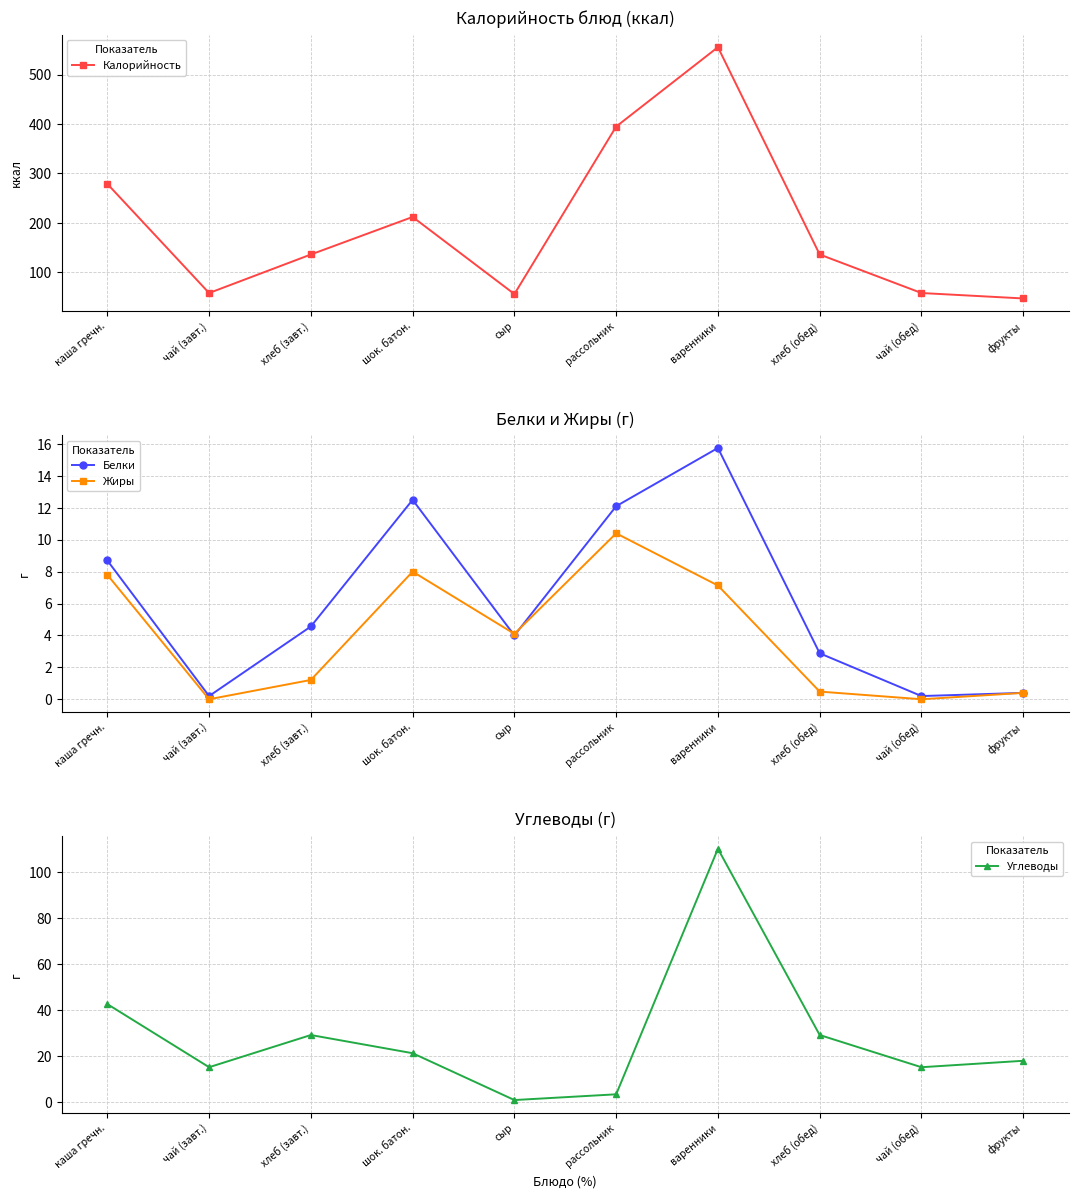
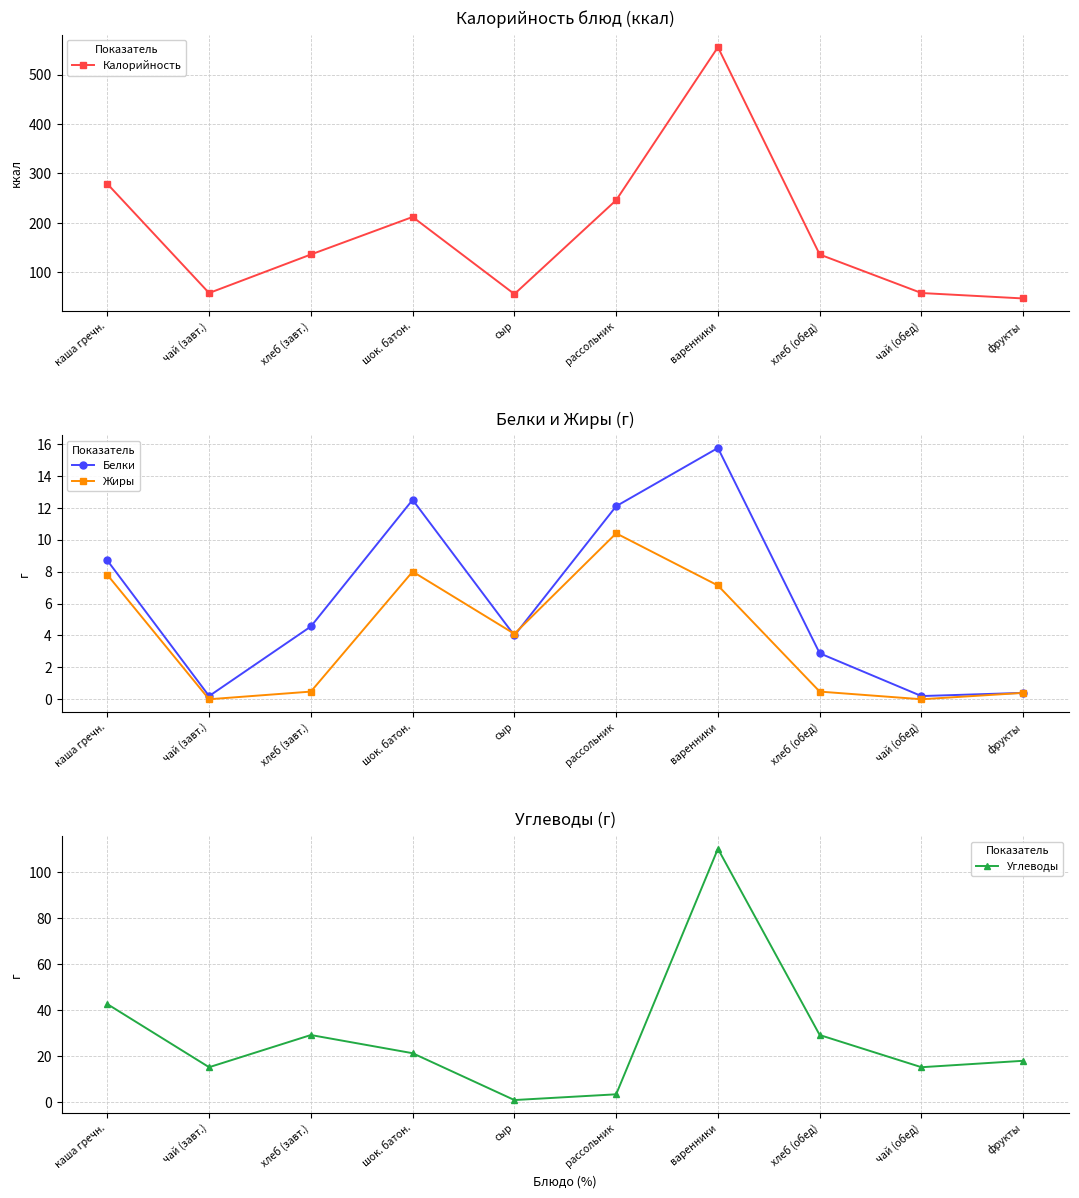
  {
    "Калорийность блюд (ккал)": {
      "каша гречн.": 280,
      "чай (завт.)": 60,
      "хлеб (завт.)": 140,
      "шок. батон.": 210,
      "сыр": 60,
-     "рассольник": 400,
+     "рассольник": 250,
      "варенники": 560,
      "хлеб (обед)": 140,
      "чай (обед)": 60,
      "фрукты": 50
    },
    "Белки и Жиры (г)": {
      "Белки": {
        "каша гречн.": 8.7,
        "чай (завт.)": 0.2,
        "хлеб (завт.)": 4.6,
        "шок. батон.": 12.5,
        "рассольник": 12.1,
        "варенники": 15.8,
        "хлеб (обед)": 2.9,
        "чай (обед)": 0.2
      },
      "Жиры": {
        "каша гречн.": 7.8,
        "чай (завт.)": 0.0,
-       "хлеб (завт.)": 1.2,
+       "хлеб (завт.)": 0.5,
        "шок. батон.": 8.0,
        "рассольник": 10.4,
        "варенники": 7.1,
        "хлеб (обед)": 0.5,
        "чай (обед)": 0.0
      }
    },
    "Углеводы (г)": {
      "каша гречн.": 43,
      "чай (завт.)": 15,
      "хлеб (завт.)": 29,
      "шок. батон.": 21,
      "сыр": 1,
      "рассольник": 3,
      "варенники": 110,
      "хлеб (обед)": 29,
      "чай (обед)": 15,
      "фрукты": 18
    }
  }
